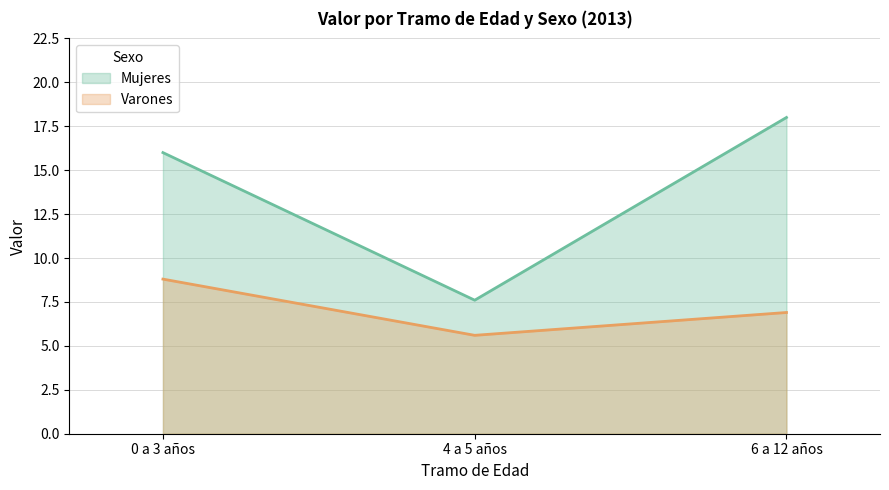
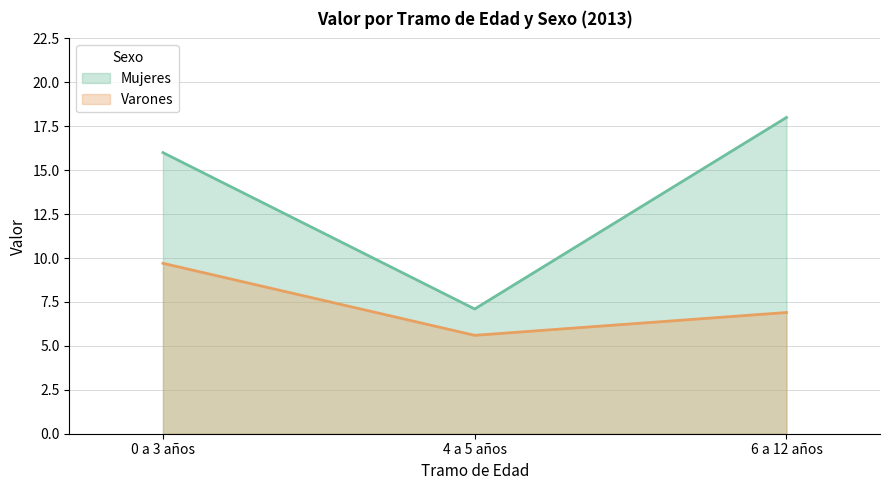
  {
    "Mujeres": {
      "0 a 3 años": 16.0,
-     "4 a 5 años": 7.6,
+     "4 a 5 años": 7.1,
      "6 a 12 años": 18.0
    },
    "Varones": {
-     "0 a 3 años": 8.8,
+     "0 a 3 años": 9.7,
      "4 a 5 años": 5.6,
      "6 a 12 años": 6.9
    }
  }
